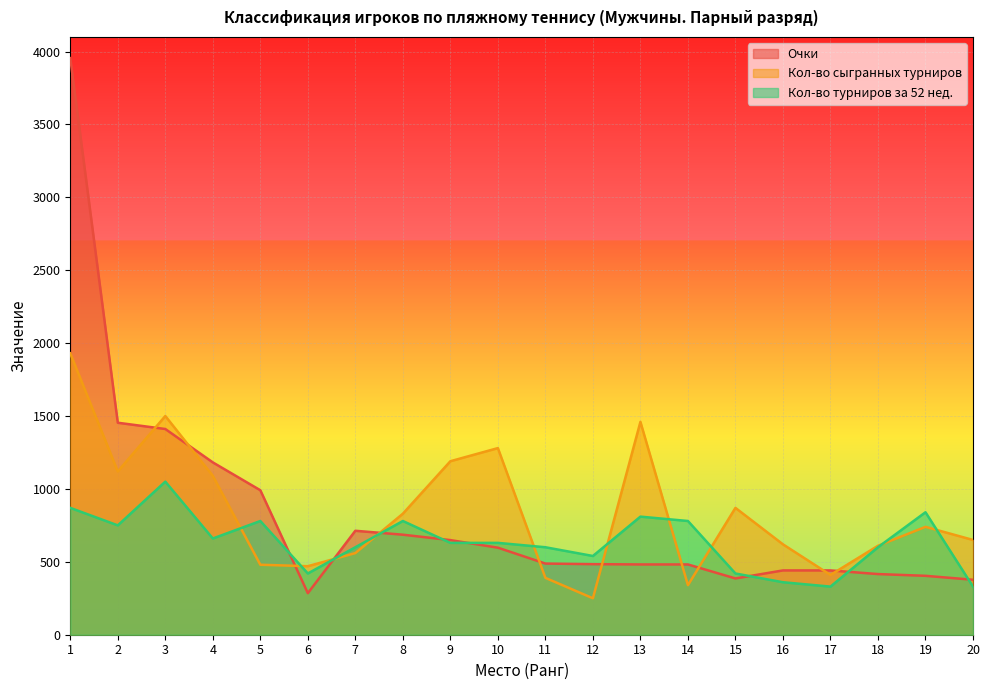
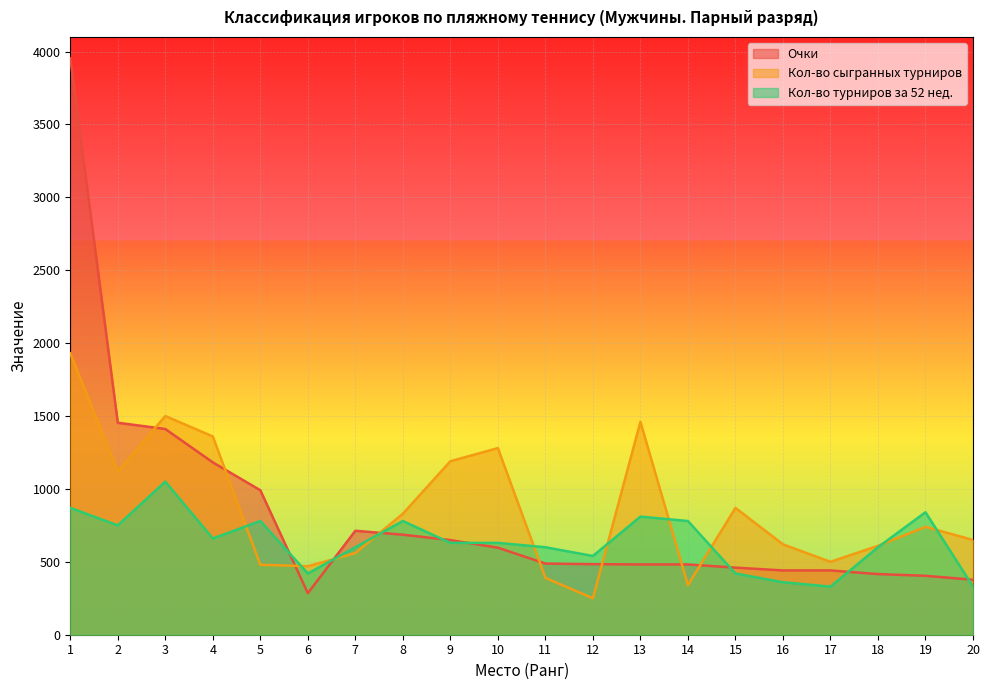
  {
    "Очки": {
      "1": 3960,
      "2": 1450,
      "3": 1410,
      "4": 1180,
      "5": 990,
      "6": 290,
      "7": 710,
      "8": 690,
      "9": 650,
      "10": 600,
      "11": 490,
      "12": 480,
      "13": 480,
      "14": 480,
-     "15": 390,
+     "15": 460,
      "16": 440,
      "17": 440,
      "18": 420,
      "19": 400,
      "20": 380
    },
    "Кол-во сыгранных турниров": {
      "1": 1930,
      "2": 1120,
      "3": 1500,
-     "4": 1090,
+     "4": 1360,
      "5": 480,
      "6": 470,
      "7": 560,
      "8": 830,
      "9": 1190,
      "10": 1280,
      "11": 390,
      "12": 250,
      "13": 1460,
      "14": 340,
      "15": 870,
      "16": 620,
-     "17": 410,
+     "17": 500,
      "19": 740,
      "20": 650
    },
    "Кол-во турниров за 52 нед.": {
      "1": 870,
      "2": 750,
      "3": 1050,
      "4": 660,
      "5": 780,
      "6": 420,
      "7": 600,
      "8": 780,
      "9": 630,
      "10": 630,
      "11": 600,
      "12": 540,
      "13": 810,
      "14": 780,
      "15": 420,
      "16": 360,
      "17": 330,
      "19": 840,
      "20": 330
    }
  }
